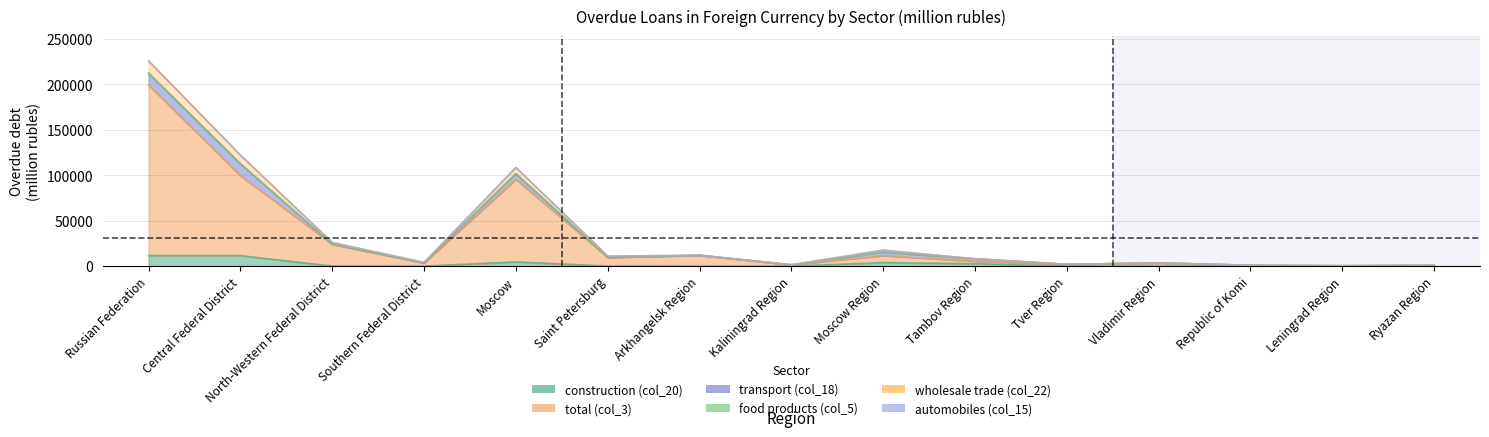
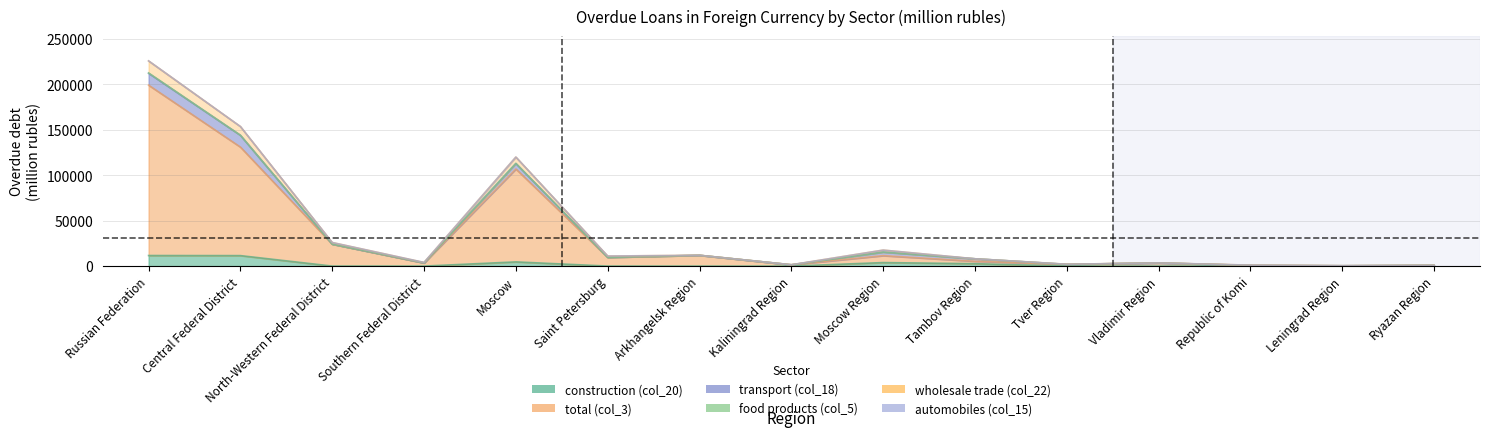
  {
    "total (col_3)": {
      "Russian Federation": 190000,
-     "Central Federal District": 90000,
-     "Moscow": 90000,
+     "Central Federal District": 120000,
+     "Moscow": 100000,
      "Moscow Region": 10000
    }
  }
